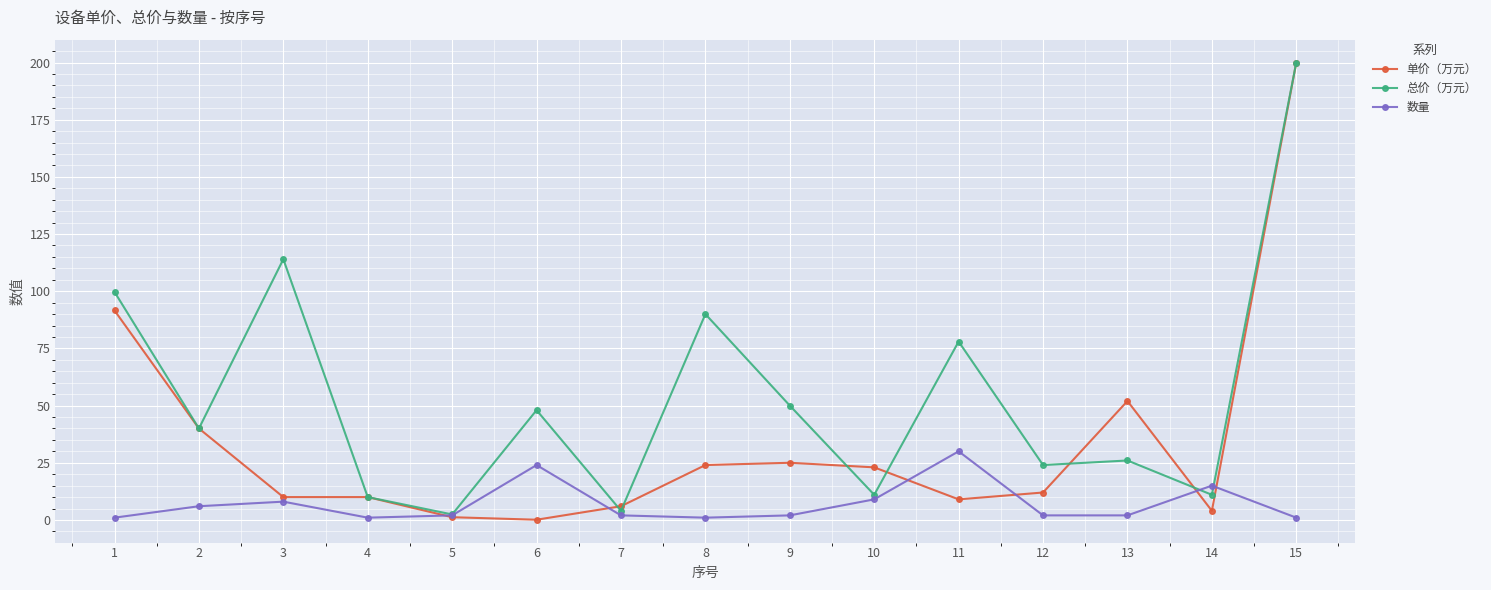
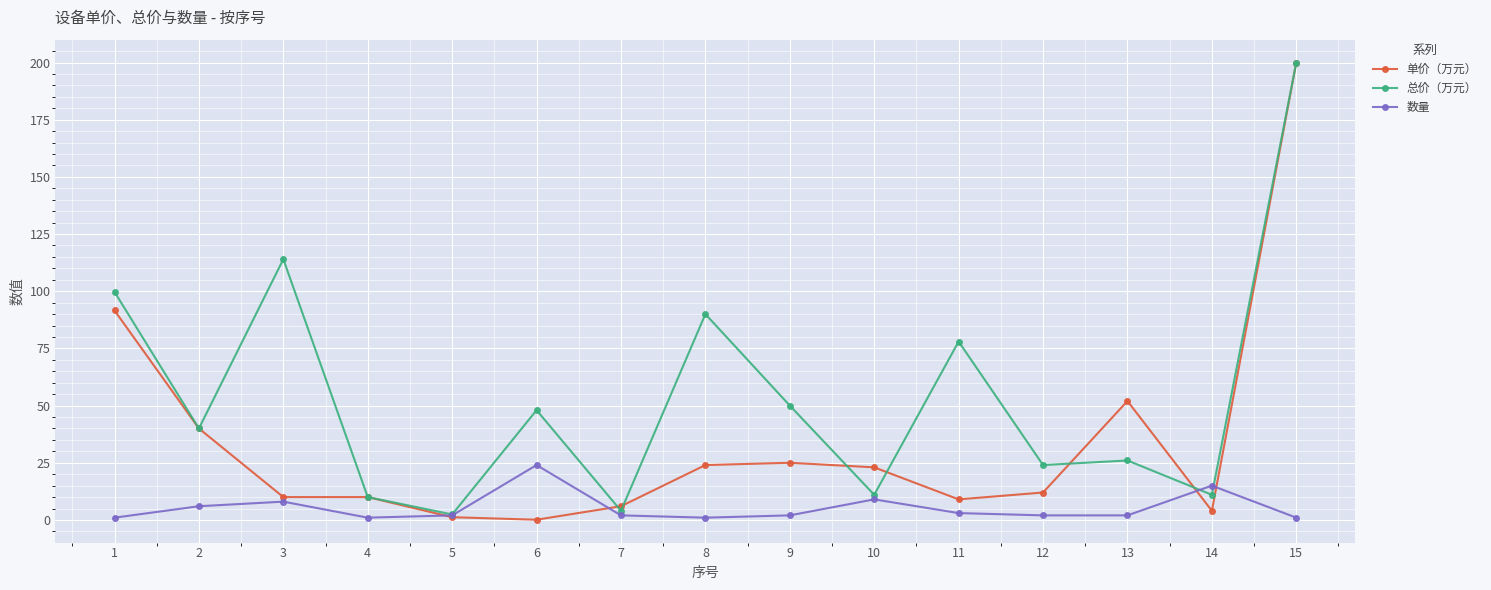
  {
    "单价（万元）": {
      "1": 92,
      "3": 10,
      "6": 0,
      "7": 6,
      "8": 24,
      "9": 25,
      "10": 23,
      "11": 9,
      "12": 12,
      "13": 52,
      "14": 4
    },
    "总价（万元）": {
      "1": 100,
      "3": 114,
      "6": 48,
      "7": 4,
      "8": 90,
      "9": 50,
      "10": 11,
      "11": 78,
      "12": 24,
      "13": 26,
      "14": 11
    },
    "数量": {
      "1": 1,
      "2": 6,
      "3": 8,
      "4": 1,
      "6": 24,
      "7": 2,
      "8": 1,
      "9": 2,
      "10": 9,
-     "11": 30,
+     "11": 3,
      "12": 2,
      "13": 2,
      "14": 15,
      "15": 1
    }
  }
